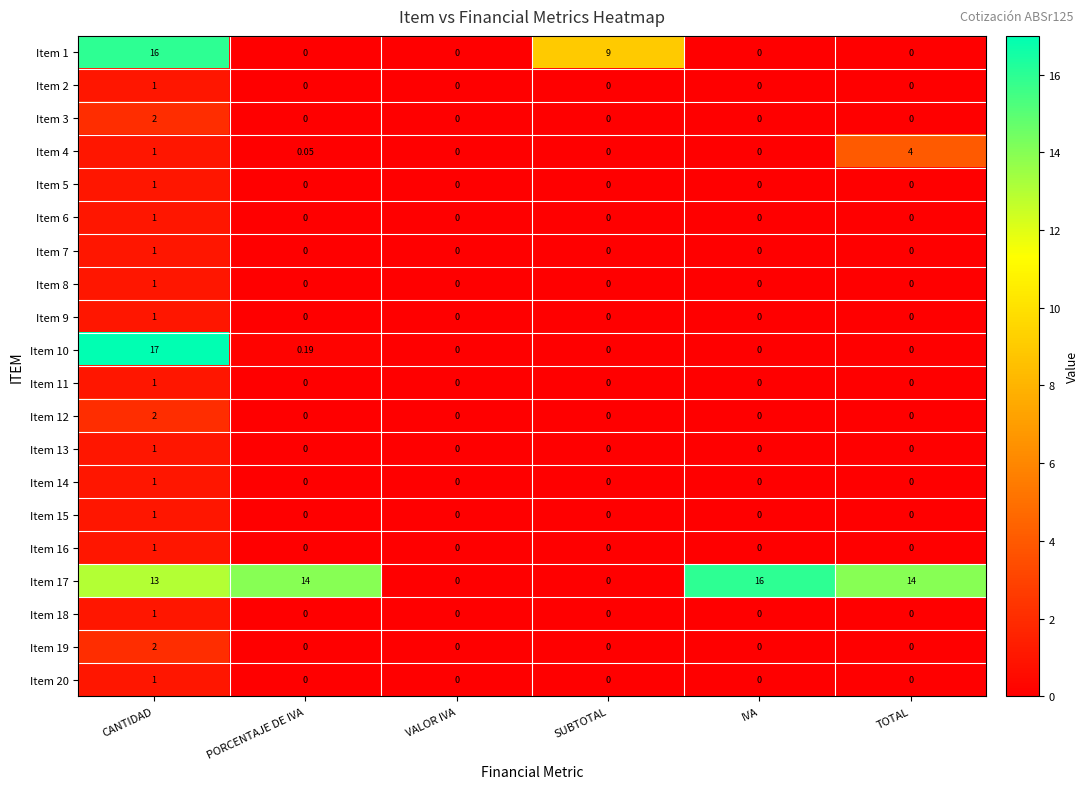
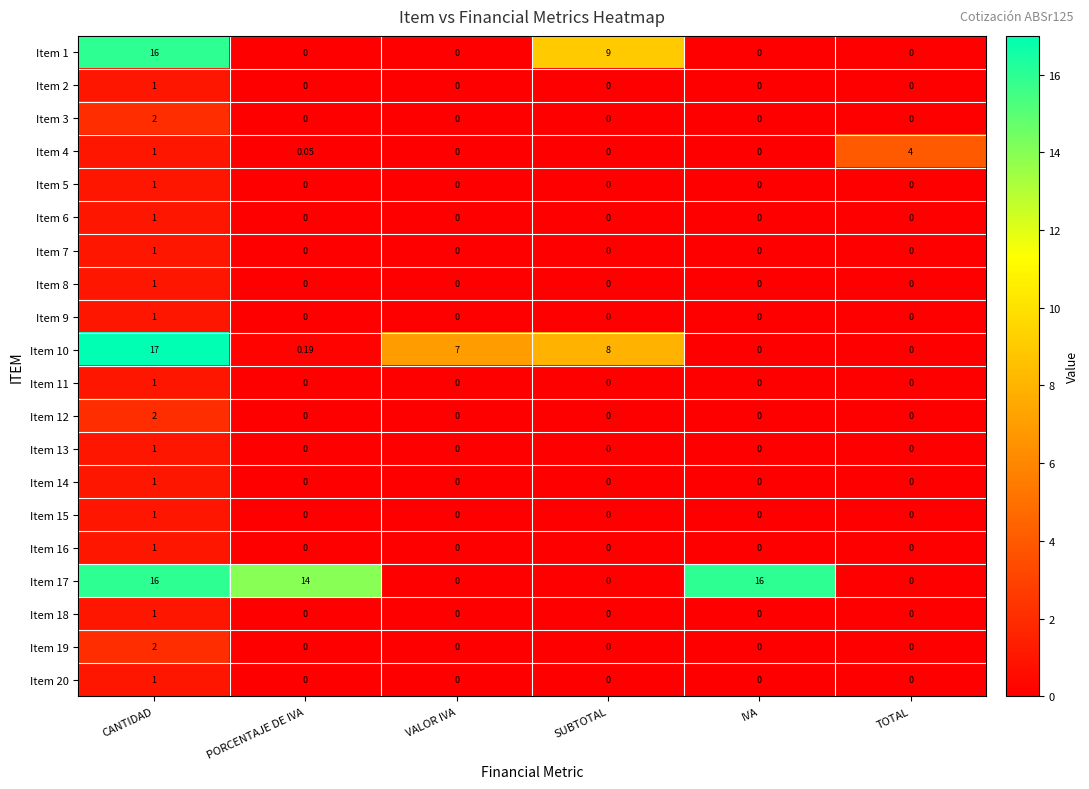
  {
    "Item 1": {
      "CANTIDAD": 16,
      "PORCENTAJE DE IVA": 0,
      "VALOR IVA": 0,
      "SUBTOTAL": 9,
      "IVA": 0,
      "TOTAL": 0
    },
    "Item 2": {
      "CANTIDAD": 1,
      "PORCENTAJE DE IVA": 0,
      "VALOR IVA": 0,
      "SUBTOTAL": 0,
      "IVA": 0,
      "TOTAL": 0
    },
    "Item 3": {
      "CANTIDAD": 2,
      "PORCENTAJE DE IVA": 0,
      "VALOR IVA": 0,
      "SUBTOTAL": 0,
      "IVA": 0,
      "TOTAL": 0
    },
    "Item 4": {
      "CANTIDAD": 1,
      "PORCENTAJE DE IVA": 0.05,
      "VALOR IVA": 0,
      "SUBTOTAL": 0,
      "IVA": 0,
      "TOTAL": 4
    },
    "Item 5": {
      "CANTIDAD": 1,
      "PORCENTAJE DE IVA": 0,
      "VALOR IVA": 0,
      "SUBTOTAL": 0,
      "IVA": 0,
      "TOTAL": 0
    },
    "Item 6": {
      "CANTIDAD": 1,
      "PORCENTAJE DE IVA": 0,
      "VALOR IVA": 0,
      "SUBTOTAL": 0,
      "IVA": 0,
      "TOTAL": 0
    },
    "Item 7": {
      "CANTIDAD": 1,
      "PORCENTAJE DE IVA": 0,
      "VALOR IVA": 0,
      "SUBTOTAL": 0,
      "IVA": 0,
      "TOTAL": 0
    },
    "Item 8": {
      "CANTIDAD": 1,
      "PORCENTAJE DE IVA": 0,
      "VALOR IVA": 0,
      "SUBTOTAL": 0,
      "IVA": 0,
      "TOTAL": 0
    },
    "Item 9": {
      "CANTIDAD": 1,
      "PORCENTAJE DE IVA": 0,
      "VALOR IVA": 0,
      "SUBTOTAL": 0,
      "IVA": 0,
      "TOTAL": 0
    },
    "Item 10": {
      "CANTIDAD": 17,
      "PORCENTAJE DE IVA": 0.19,
-     "VALOR IVA": 0,
-     "SUBTOTAL": 0,
+     "VALOR IVA": 7,
+     "SUBTOTAL": 8,
      "IVA": 0,
      "TOTAL": 0
    },
    "Item 11": {
      "CANTIDAD": 1,
      "PORCENTAJE DE IVA": 0,
      "VALOR IVA": 0,
      "SUBTOTAL": 0,
      "IVA": 0,
      "TOTAL": 0
    },
    "Item 12": {
      "CANTIDAD": 2,
      "PORCENTAJE DE IVA": 0,
      "VALOR IVA": 0,
      "SUBTOTAL": 0,
      "IVA": 0,
      "TOTAL": 0
    },
    "Item 13": {
      "CANTIDAD": 1,
      "PORCENTAJE DE IVA": 0,
      "VALOR IVA": 0,
      "SUBTOTAL": 0,
      "IVA": 0,
      "TOTAL": 0
    },
    "Item 14": {
      "CANTIDAD": 1,
      "PORCENTAJE DE IVA": 0,
      "VALOR IVA": 0,
      "SUBTOTAL": 0,
      "IVA": 0,
      "TOTAL": 0
    },
    "Item 15": {
      "CANTIDAD": 1,
      "PORCENTAJE DE IVA": 0,
      "VALOR IVA": 0,
      "SUBTOTAL": 0,
      "IVA": 0,
      "TOTAL": 0
    },
    "Item 16": {
      "CANTIDAD": 1,
      "PORCENTAJE DE IVA": 0,
      "VALOR IVA": 0,
      "SUBTOTAL": 0,
      "IVA": 0,
      "TOTAL": 0
    },
    "Item 17": {
-     "CANTIDAD": 13,
+     "CANTIDAD": 16,
      "PORCENTAJE DE IVA": 14,
      "VALOR IVA": 0,
      "SUBTOTAL": 0,
      "IVA": 16,
-     "TOTAL": 14
+     "TOTAL": 0
    },
    "Item 18": {
      "CANTIDAD": 1,
      "PORCENTAJE DE IVA": 0,
      "VALOR IVA": 0,
      "SUBTOTAL": 0,
      "IVA": 0,
      "TOTAL": 0
    },
    "Item 19": {
      "CANTIDAD": 2,
      "PORCENTAJE DE IVA": 0,
      "VALOR IVA": 0,
      "SUBTOTAL": 0,
      "IVA": 0,
      "TOTAL": 0
    },
    "Item 20": {
      "CANTIDAD": 1,
      "PORCENTAJE DE IVA": 0,
      "VALOR IVA": 0,
      "SUBTOTAL": 0,
      "IVA": 0,
      "TOTAL": 0
    }
  }
